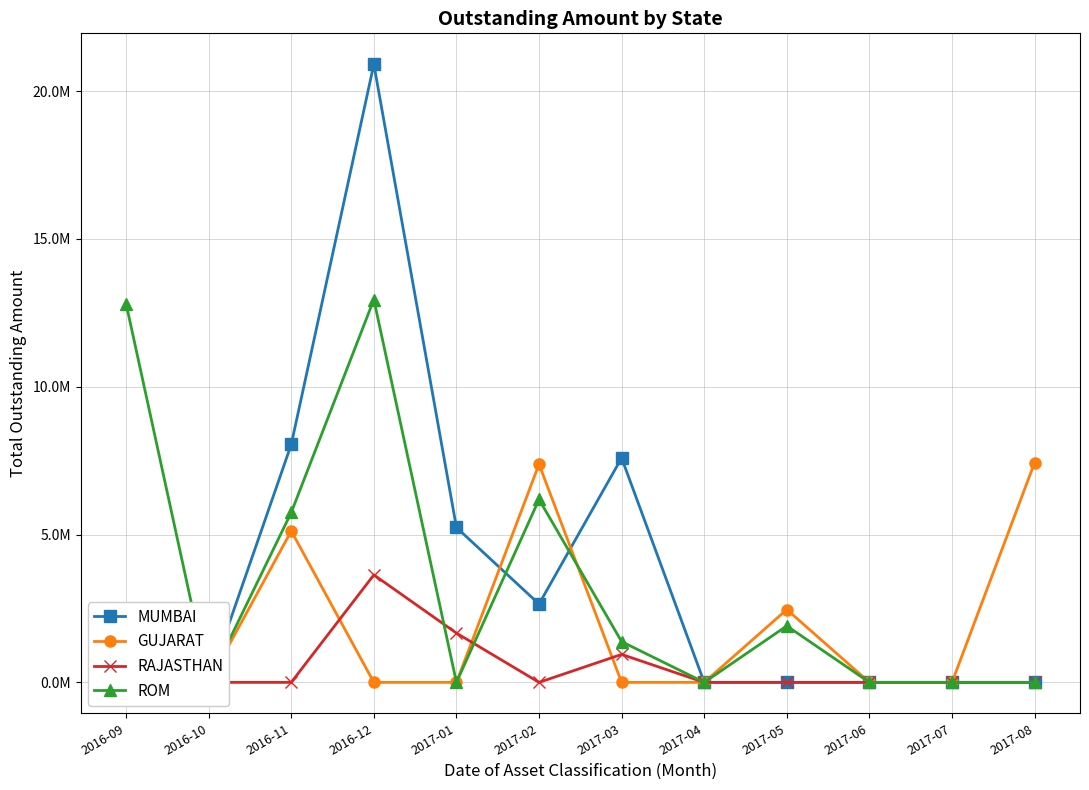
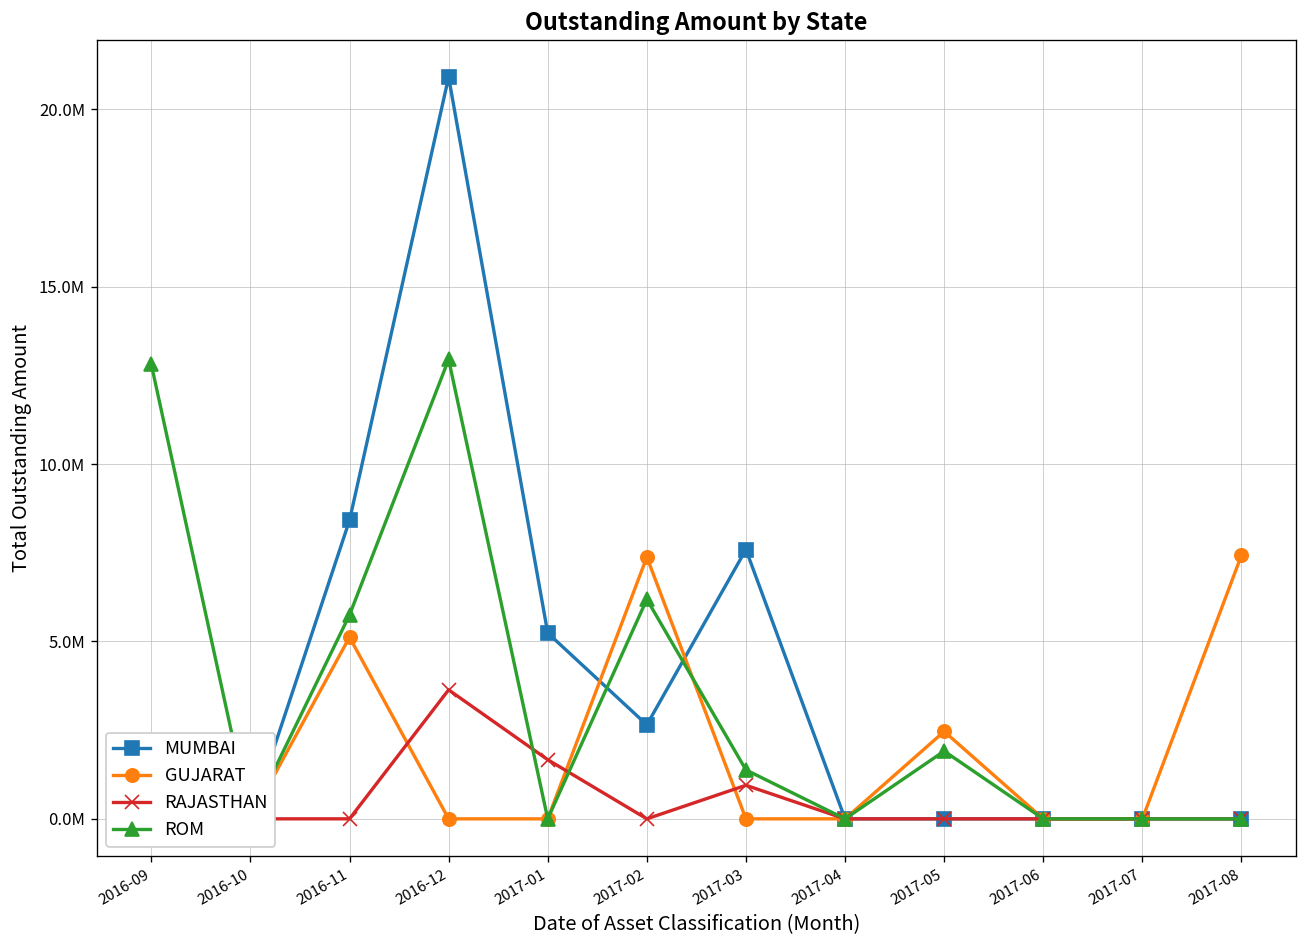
  {
    "MUMBAI": {
-     "2016-11": 8000000,
+     "2016-11": 8400000,
      "2016-12": 20900000,
      "2017-01": 5200000,
      "2017-02": 2600000,
      "2017-03": 7600000
    },
    "GUJARAT": {
      "2016-11": 5100000,
      "2016-12": 0,
      "2017-02": 7400000,
      "2017-03": 0,
      "2017-05": 2500000,
      "2017-08": 7400000
    },
    "RAJASTHAN": {
      "2016-11": 0,
      "2016-12": 3600000,
      "2017-01": 1700000,
      "2017-02": 0,
      "2017-03": 900000
    },
    "ROM": {
      "2016-09": 12800000,
      "2016-11": 5700000,
      "2016-12": 12900000,
      "2017-02": 6200000,
      "2017-03": 1400000,
      "2017-05": 1900000
    }
  }
